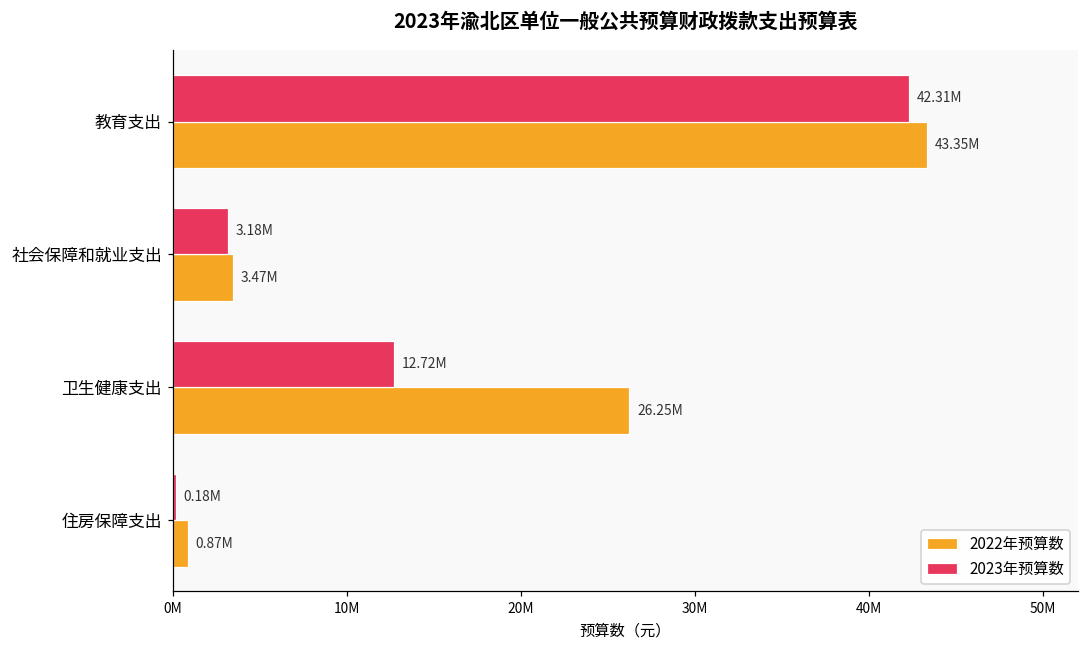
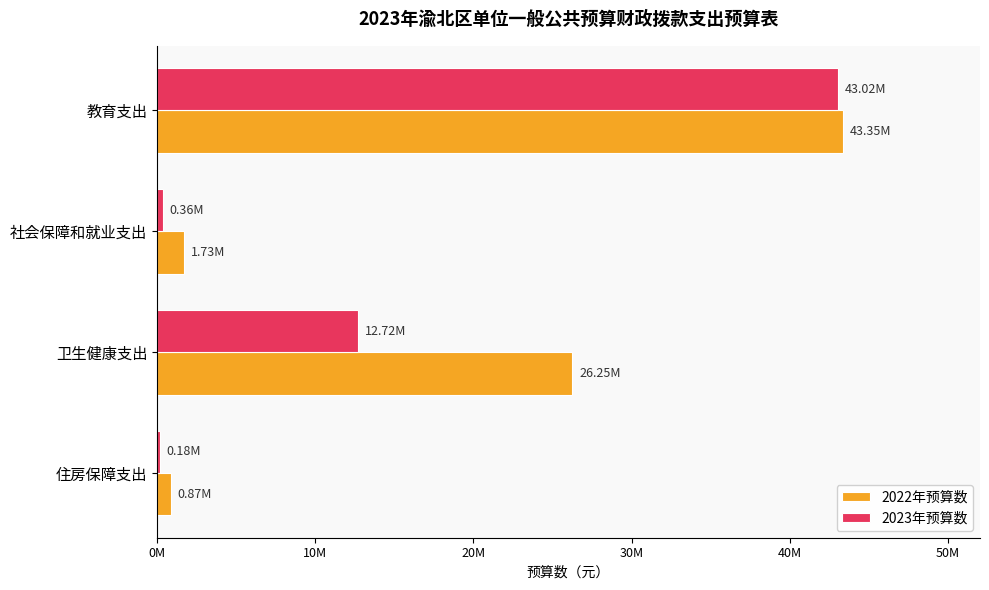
  {
    "2022年预算数": {
      "教育支出": "43.35M",
-     "社会保障和就业支出": "3.47M",
+     "社会保障和就业支出": "1.73M",
      "卫生健康支出": "26.25M",
      "住房保障支出": "0.87M"
    },
    "2023年预算数": {
-     "教育支出": "42.31M",
-     "社会保障和就业支出": "3.18M",
+     "教育支出": "43.02M",
+     "社会保障和就业支出": "0.36M",
      "卫生健康支出": "12.72M",
      "住房保障支出": "0.18M"
    }
  }
